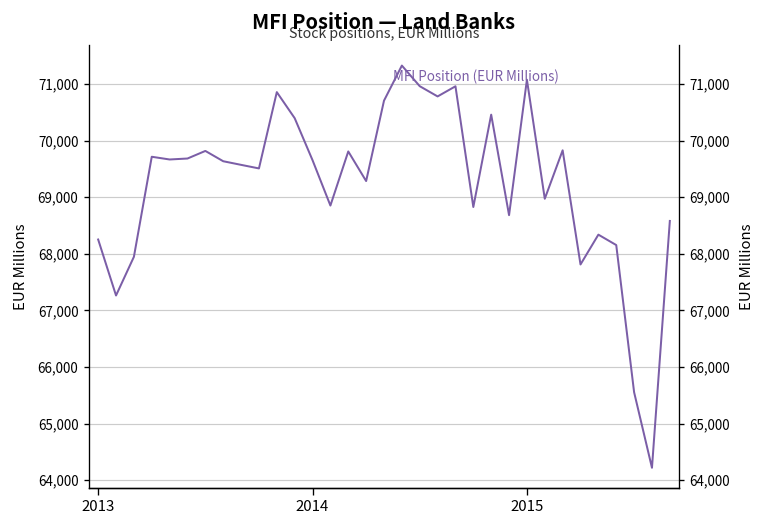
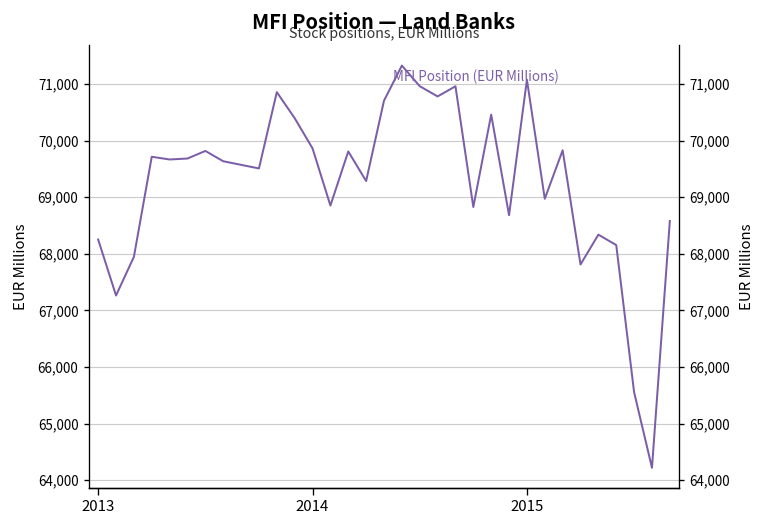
  {
    "2013": "68,300",
-   "2014": "69,700",
+   "2014": "69,900",
    "2015": "71,100"
  }
